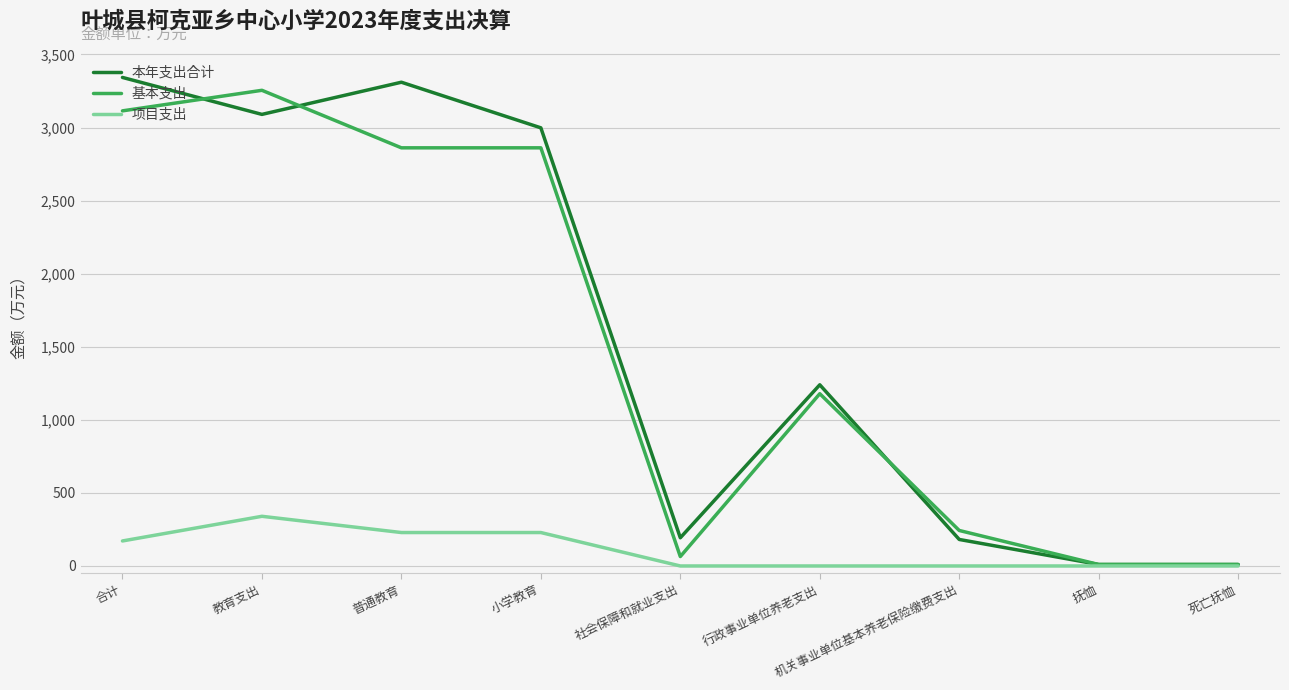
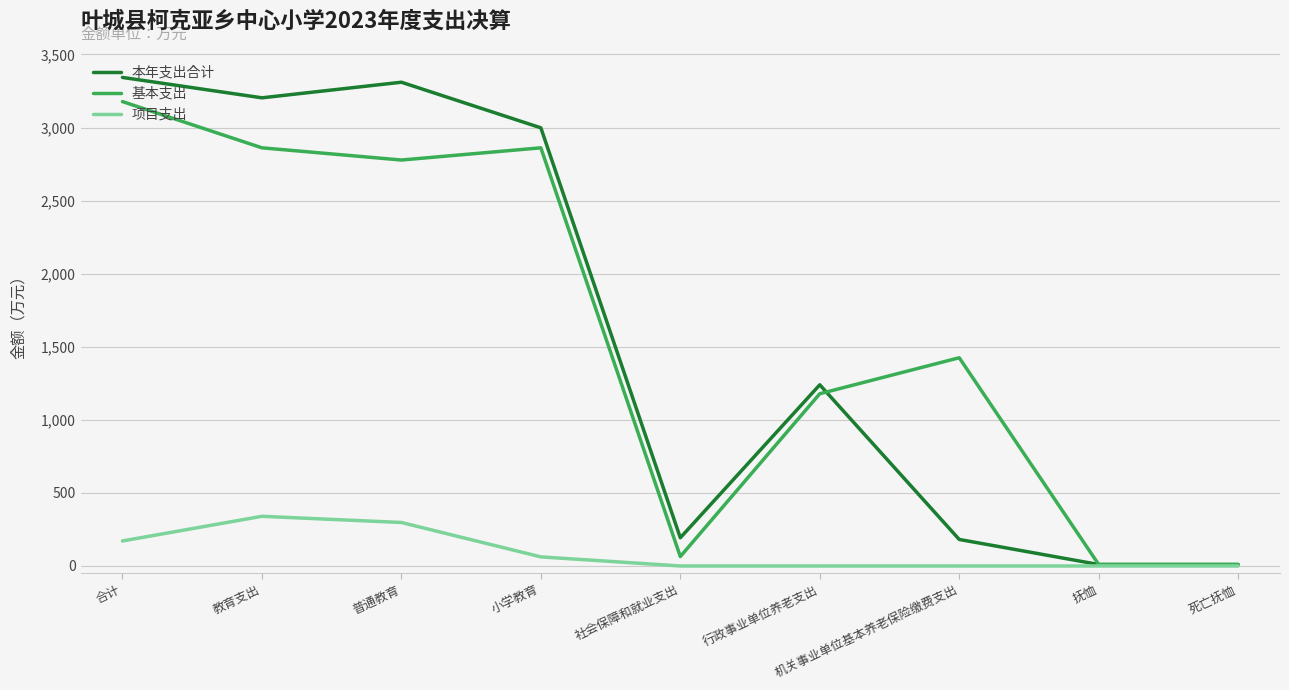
  {
    "本年支出合计": {
      "合计": "3,340",
-     "教育支出": "3,090",
+     "教育支出": "3,200",
      "普通教育": "3,310",
      "小学教育": "3,000",
      "社会保障和就业支出": "190",
      "行政事业单位养老支出": "1,240",
      "机关事业单位基本养老保险缴费支出": "180"
    },
    "基本支出": {
-     "合计": "3,110",
-     "教育支出": "3,250",
-     "普通教育": "2,860",
+     "合计": "3,180",
+     "教育支出": "2,860",
+     "普通教育": "2,780",
      "小学教育": "2,860",
      "社会保障和就业支出": "60",
      "行政事业单位养老支出": "1,180",
-     "机关事业单位基本养老保险缴费支出": "240"
+     "机关事业单位基本养老保险缴费支出": "1,420"
    },
    "项目支出": {
      "合计": "170",
      "教育支出": "340",
-     "普通教育": "230",
-     "小学教育": "230",
+     "普通教育": "300",
+     "小学教育": "60",
      "社会保障和就业支出": "0",
      "行政事业单位养老支出": "0",
      "机关事业单位基本养老保险缴费支出": "0"
    }
  }
